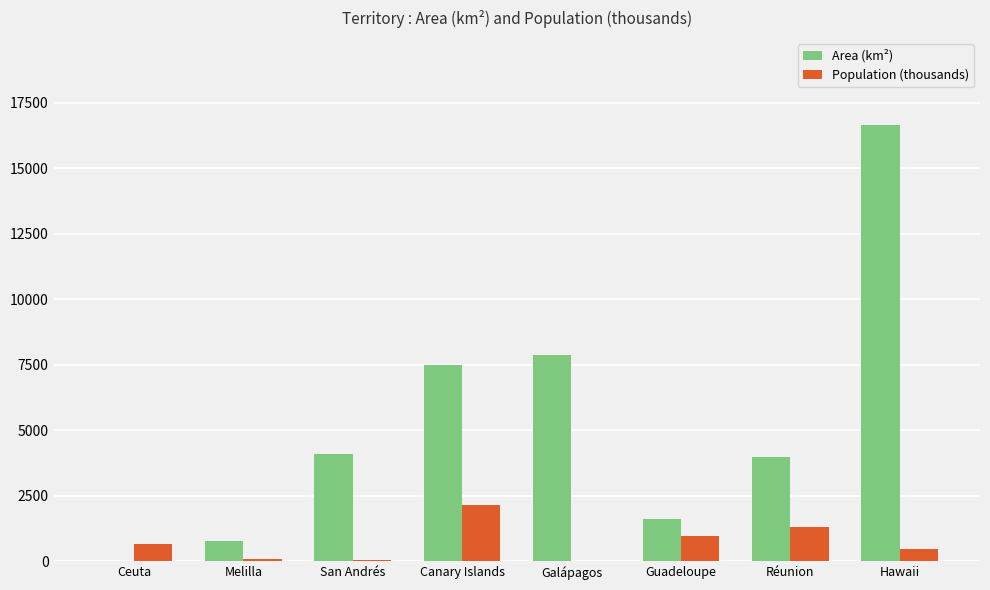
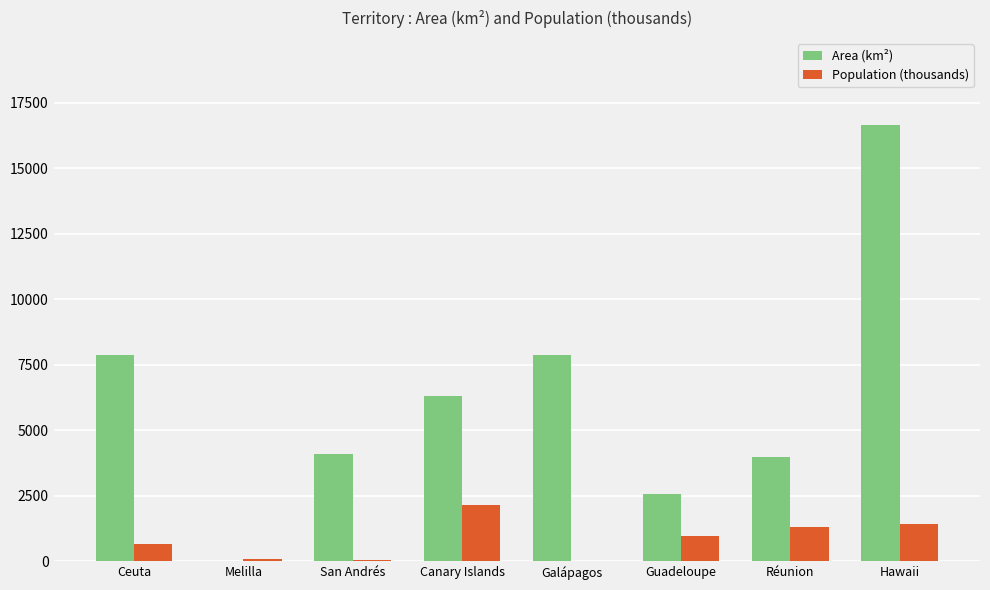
  {
    "Area (km²)": {
-     "Ceuta": 0,
-     "Melilla": 800,
+     "Ceuta": 7900,
+     "Melilla": 0,
      "San Andrés": 4100,
-     "Canary Islands": 7500,
+     "Canary Islands": 6300,
      "Galápagos": 7900,
-     "Guadeloupe": 1600,
+     "Guadeloupe": 2600,
      "Réunion": 4000,
      "Hawaii": 16600
    },
    "Population (thousands)": {
      "Ceuta": 600,
      "Canary Islands": 2200,
      "Guadeloupe": 1000,
      "Réunion": 1300,
-     "Hawaii": 500
+     "Hawaii": 1400
    }
  }
